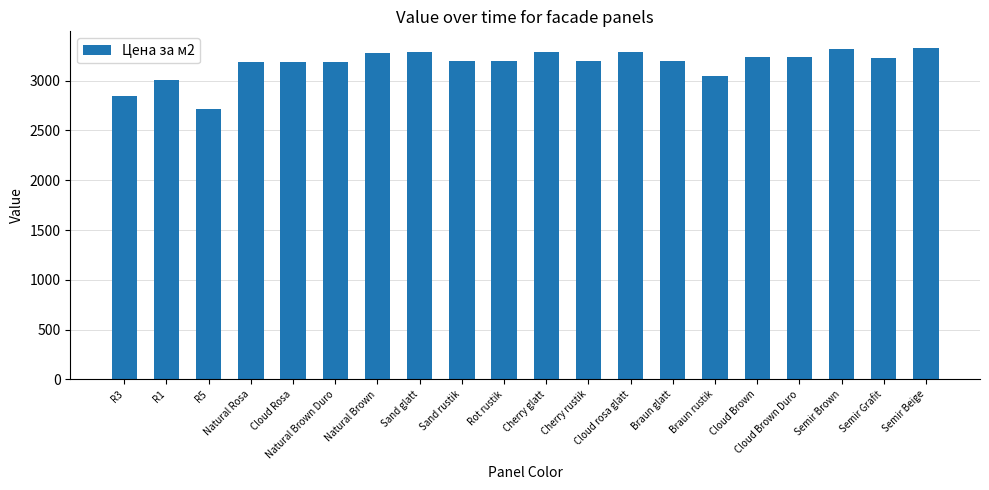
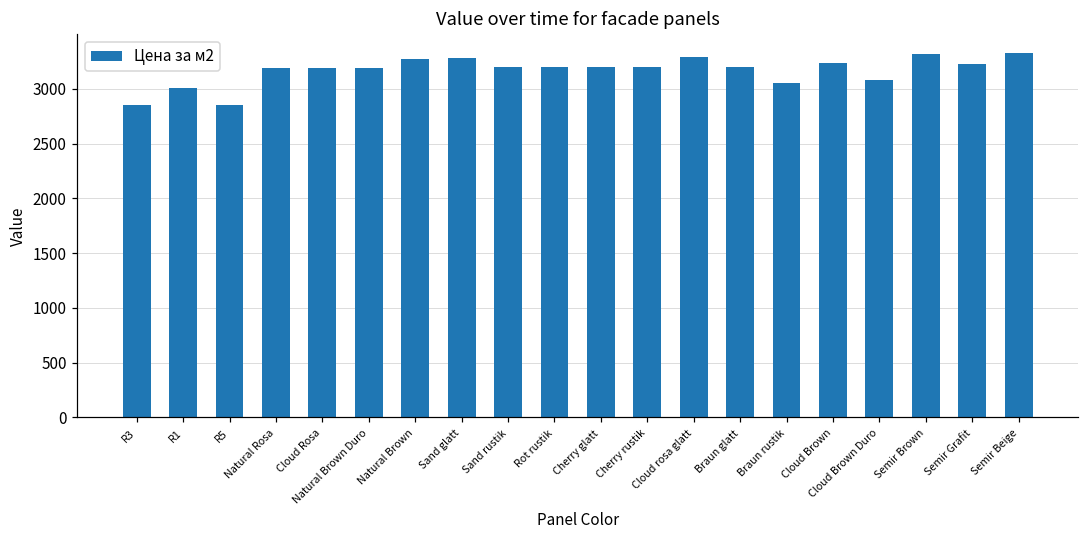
  {
    "R3": 2900,
    "R1": 3000,
-   "R5": 2700,
+   "R5": 2900,
    "Natural Rosa": 3200,
    "Cloud Rosa": 3200,
    "Natural Brown Duro": 3200,
    "Natural Brown": 3300,
    "Sand glatt": 3300,
    "Sand rustik": 3200,
    "Rot rustik": 3200,
-   "Cherry glatt": 3300,
+   "Cherry glatt": 3200,
    "Cherry rustik": 3200,
    "Cloud rosa glatt": 3300,
    "Braun glatt": 3200,
    "Braun rustik": 3100,
    "Cloud Brown": 3200,
-   "Cloud Brown Duro": 3200,
+   "Cloud Brown Duro": 3100,
    "Semir Brown": 3300,
    "Semir Grafit": 3200,
    "Semir Beige": 3300
  }
